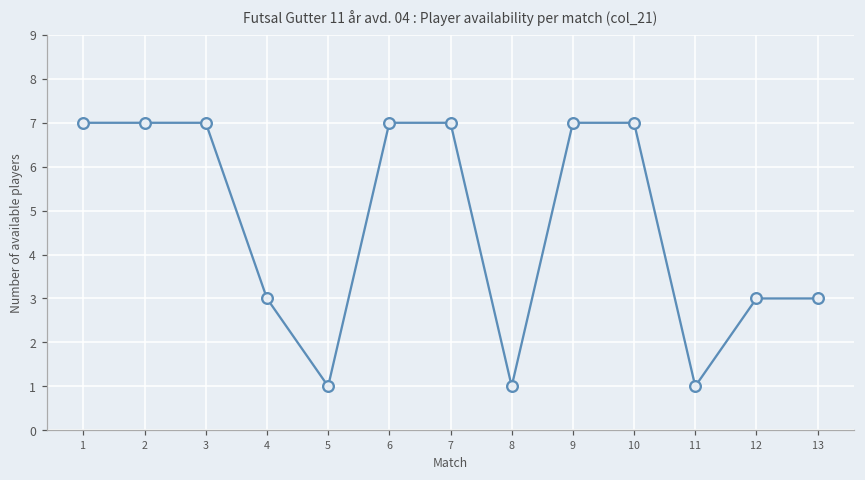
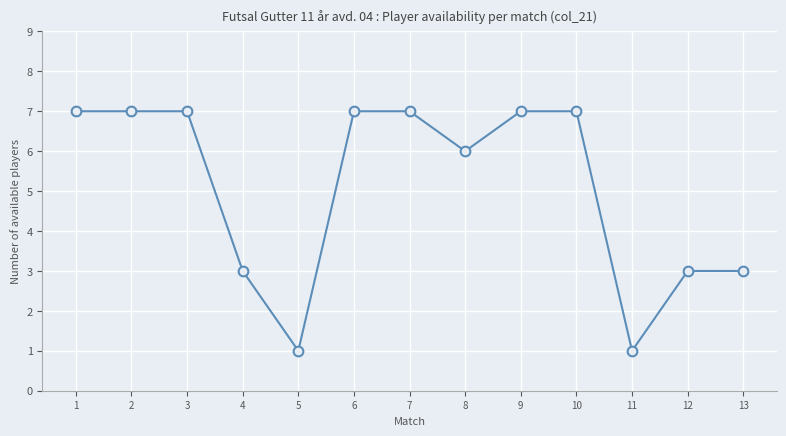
  {
    "1": 7,
    "2": 7,
    "3": 7,
    "4": 3,
    "5": 1,
    "6": 7,
    "7": 7,
-   "8": 1,
+   "8": 6,
    "9": 7,
    "10": 7,
    "11": 1,
    "12": 3,
    "13": 3
  }
